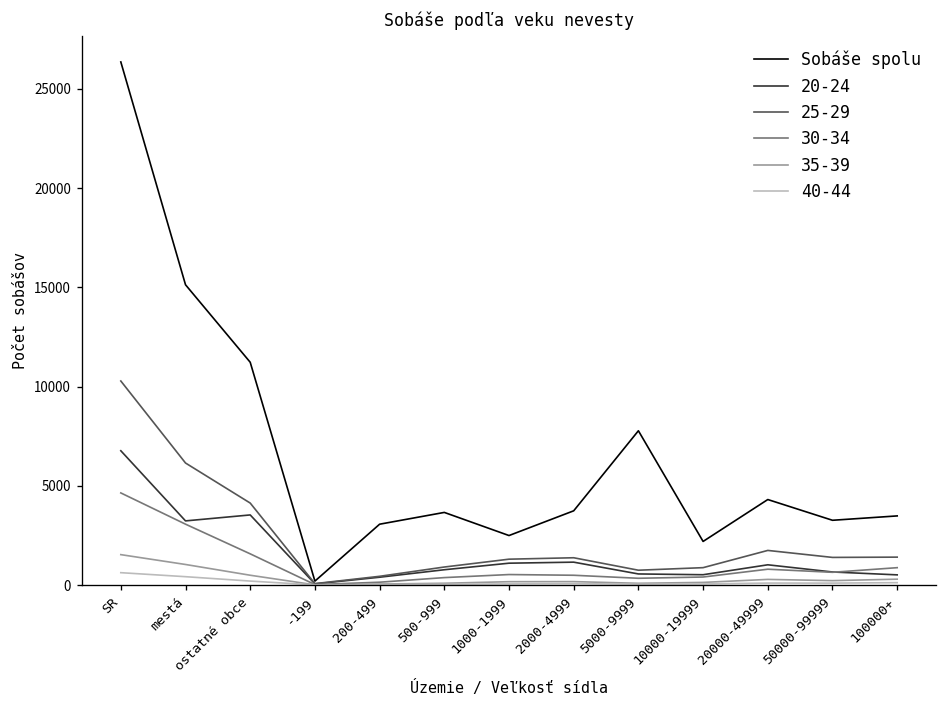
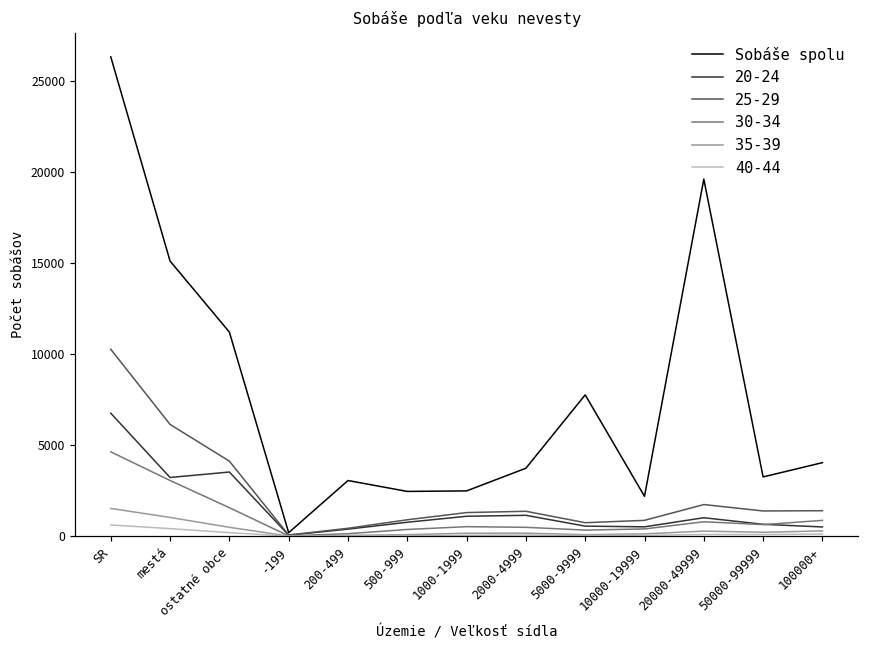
  {
    "Sobáše spolu": {
      "SR": 26400,
      "mestá": 15100,
      "ostatné obce": 11200,
      "200-499": 3100,
-     "500-999": 3700,
+     "500-999": 2500,
      "1000-1999": 2500,
      "2000-4999": 3700,
      "5000-9999": 7800,
      "10000-19999": 2200,
-     "20000-49999": 4300,
+     "20000-49999": 19600,
      "50000-99999": 3300,
-     "100000+": 3500
+     "100000+": 4000
    }
  }
